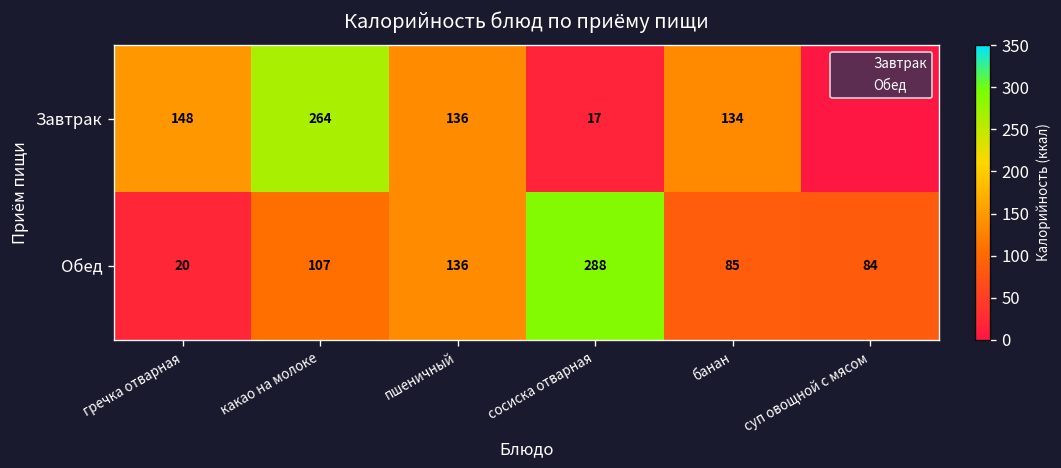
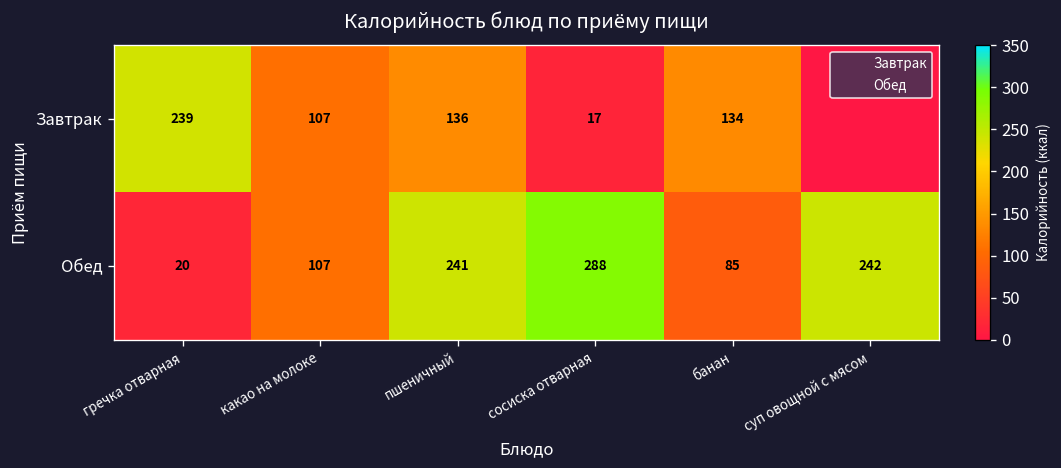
  {
    "Завтрак": {
-     "гречка отварная": 148,
-     "какао на молоке": 264
+     "гречка отварная": 239,
+     "какао на молоке": 107
    },
    "Обед": {
-     "пшеничный": 136,
-     "суп овощной с мясом": 84
+     "пшеничный": 241,
+     "суп овощной с мясом": 242
    }
  }
